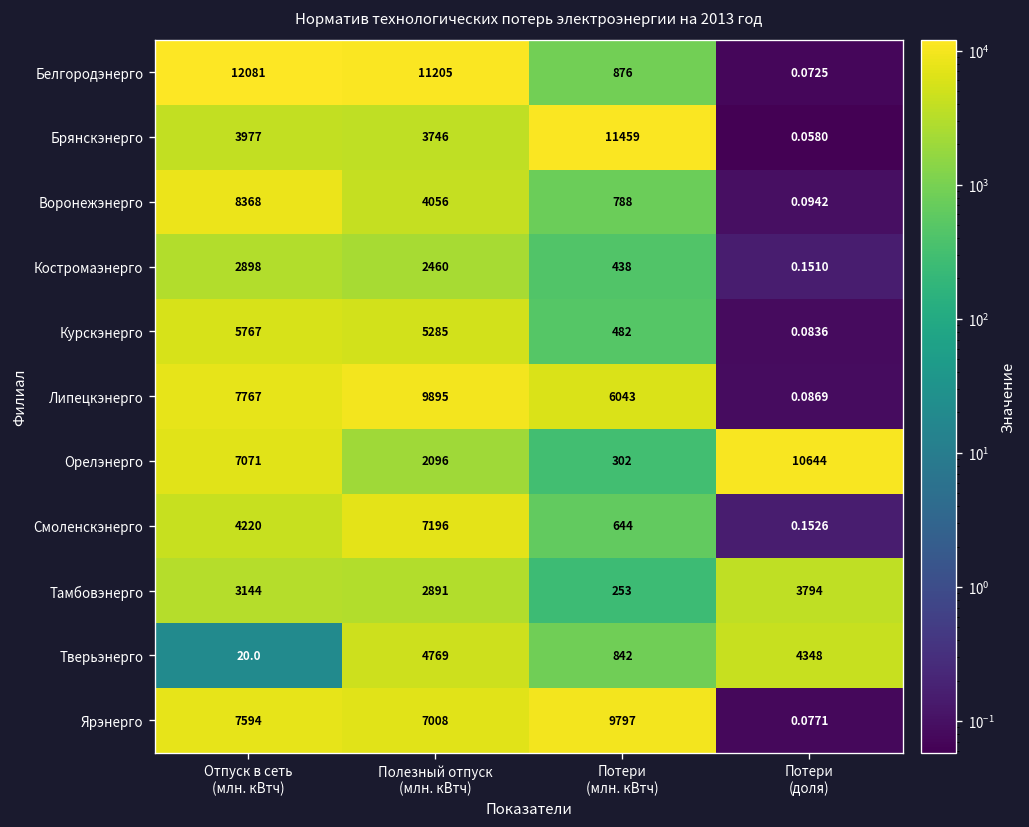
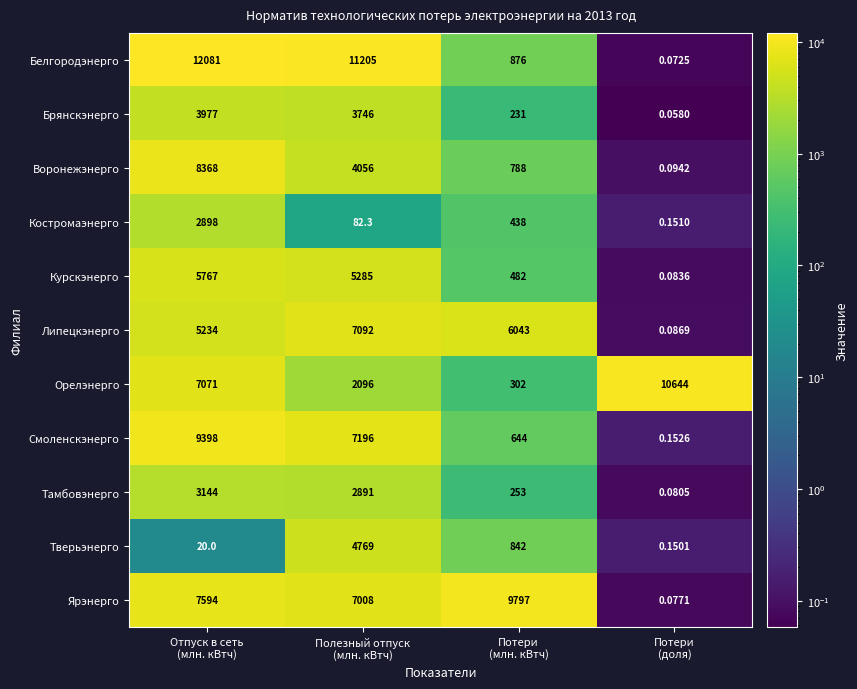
  {
    "Белгородэнерго": {
      "Отпуск в сеть (млн. кВтч)": 12081,
      "Полезный отпуск (млн. кВтч)": 11205,
      "Потери (млн. кВтч)": 876,
      "Потери (доля)": 0.0725
    },
    "Брянскэнерго": {
      "Отпуск в сеть (млн. кВтч)": 3977,
      "Полезный отпуск (млн. кВтч)": 3746,
-     "Потери (млн. кВтч)": 11459,
+     "Потери (млн. кВтч)": 231,
      "Потери (доля)": 0.0580
    },
    "Воронежэнерго": {
      "Отпуск в сеть (млн. кВтч)": 8368,
      "Полезный отпуск (млн. кВтч)": 4056,
      "Потери (млн. кВтч)": 788,
      "Потери (доля)": 0.0942
    },
    "Костромаэнерго": {
      "Отпуск в сеть (млн. кВтч)": 2898,
-     "Полезный отпуск (млн. кВтч)": 2460,
+     "Полезный отпуск (млн. кВтч)": 82.3,
      "Потери (млн. кВтч)": 438,
      "Потери (доля)": 0.1510
    },
    "Курскэнерго": {
      "Отпуск в сеть (млн. кВтч)": 5767,
      "Полезный отпуск (млн. кВтч)": 5285,
      "Потери (млн. кВтч)": 482,
      "Потери (доля)": 0.0836
    },
    "Липецкэнерго": {
-     "Отпуск в сеть (млн. кВтч)": 7767,
-     "Полезный отпуск (млн. кВтч)": 9895,
+     "Отпуск в сеть (млн. кВтч)": 5234,
+     "Полезный отпуск (млн. кВтч)": 7092,
      "Потери (млн. кВтч)": 6043,
      "Потери (доля)": 0.0869
    },
    "Орелэнерго": {
      "Отпуск в сеть (млн. кВтч)": 7071,
      "Полезный отпуск (млн. кВтч)": 2096,
      "Потери (млн. кВтч)": 302,
      "Потери (доля)": 10644
    },
    "Смоленскэнерго": {
-     "Отпуск в сеть (млн. кВтч)": 4220,
+     "Отпуск в сеть (млн. кВтч)": 9398,
      "Полезный отпуск (млн. кВтч)": 7196,
      "Потери (млн. кВтч)": 644,
      "Потери (доля)": 0.1526
    },
    "Тамбовэнерго": {
      "Отпуск в сеть (млн. кВтч)": 3144,
      "Полезный отпуск (млн. кВтч)": 2891,
      "Потери (млн. кВтч)": 253,
-     "Потери (доля)": 3794
+     "Потери (доля)": 0.0805
    },
    "Тверьэнерго": {
      "Отпуск в сеть (млн. кВтч)": 20.0,
      "Полезный отпуск (млн. кВтч)": 4769,
      "Потери (млн. кВтч)": 842,
-     "Потери (доля)": 4348
+     "Потери (доля)": 0.1501
    },
    "Ярэнерго": {
      "Отпуск в сеть (млн. кВтч)": 7594,
      "Полезный отпуск (млн. кВтч)": 7008,
      "Потери (млн. кВтч)": 9797,
      "Потери (доля)": 0.0771
    }
  }
